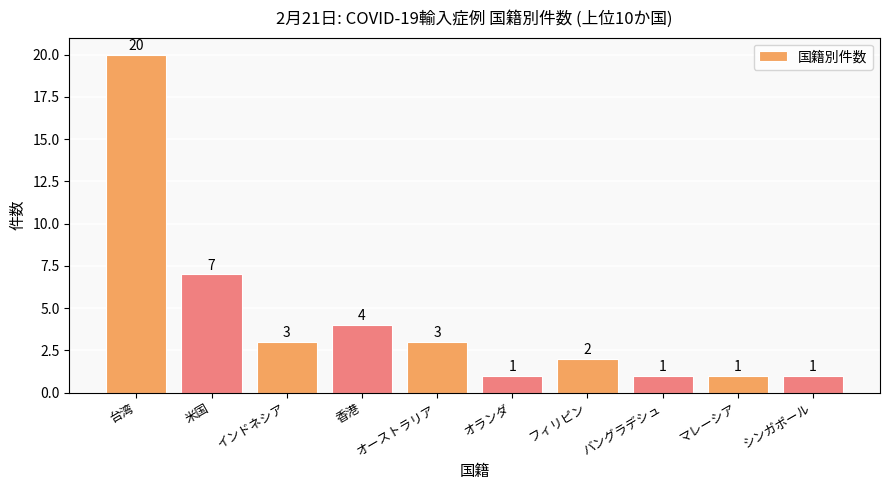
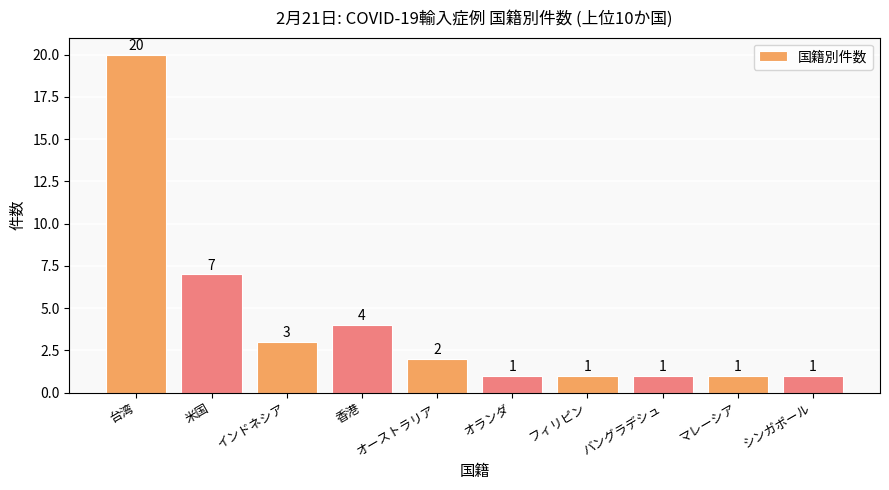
  {
    "台湾": 20,
    "米国": 7,
    "インドネシア": 3,
    "香港": 4,
-   "オーストラリア": 3,
+   "オーストラリア": 2,
    "オランダ": 1,
-   "フィリピン": 2,
+   "フィリピン": 1,
    "バングラデシュ": 1,
    "マレーシア": 1,
    "シンガポール": 1
  }
